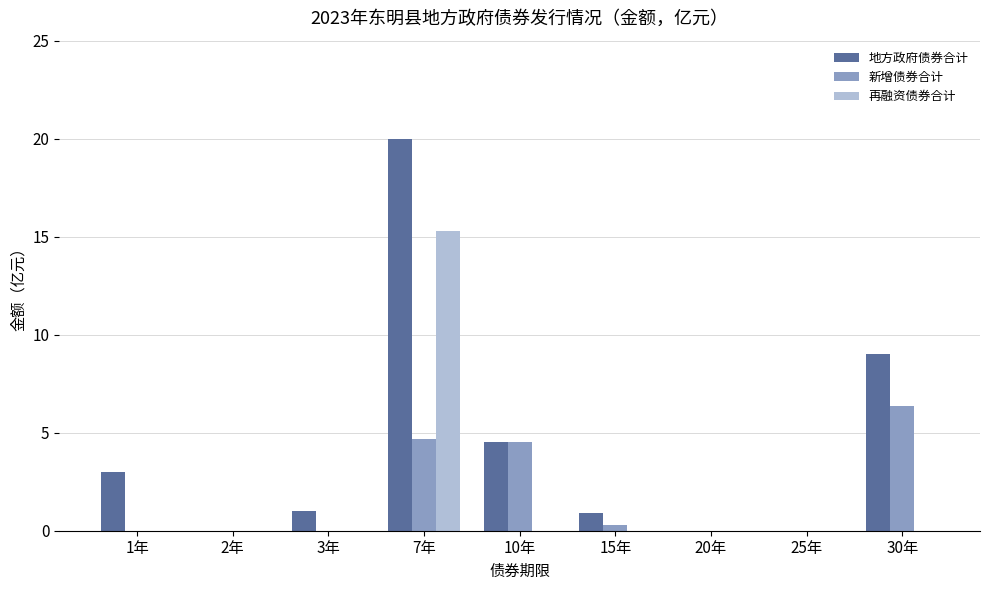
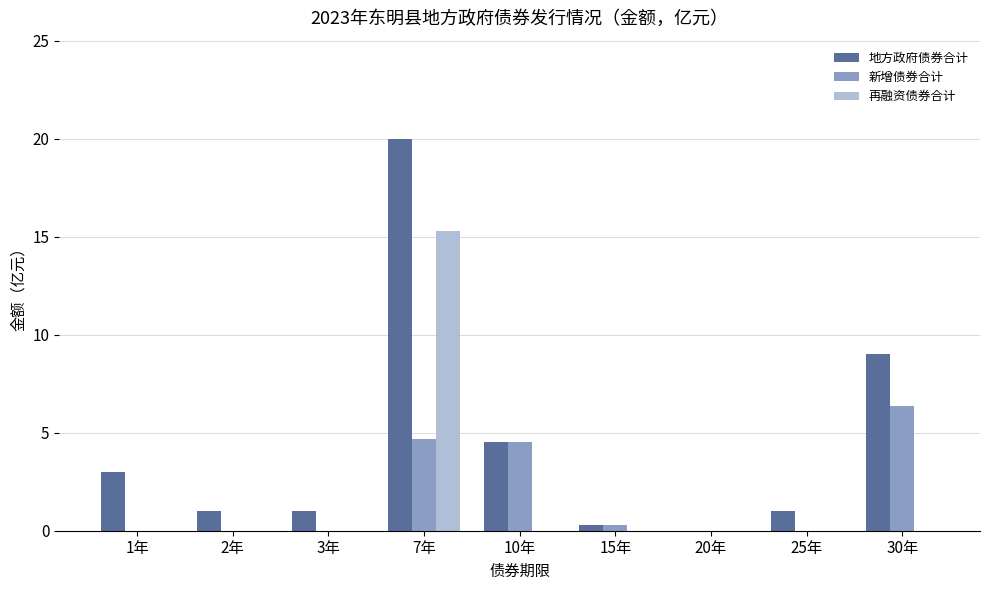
  {
    "地方政府债券合计": {
      "1年": 3.0,
-     "2年": 0,
+     "2年": 1,
      "3年": 1.0,
      "7年": 20.0,
      "10年": 4.6,
-     "15年": 0.9,
+     "15年": 0.3,
      "20年": 0.0,
-     "25年": 0,
+     "25年": 1,
      "30年": 9.0
    }
  }
